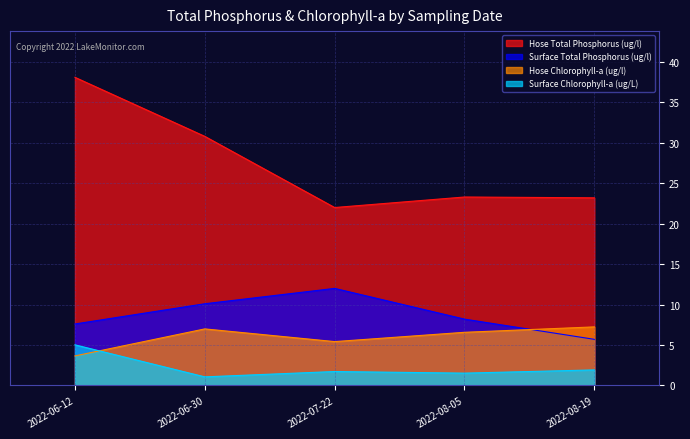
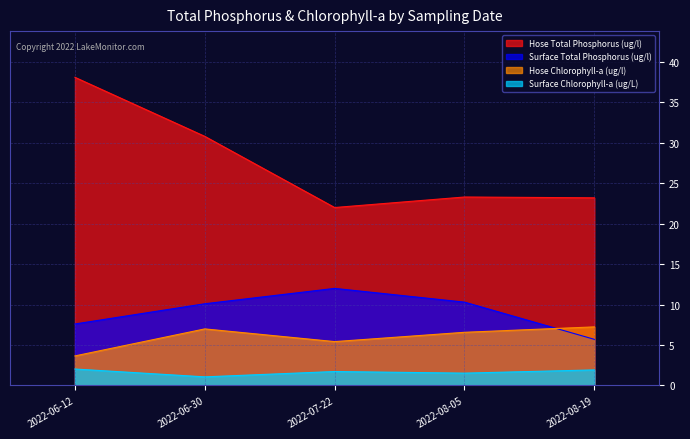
  {
    "Hose Total Phosphorus (ug/l)": {
      "2022-06-12": 38,
      "2022-06-30": 31,
      "2022-07-22": 22,
      "2022-08-05": 23,
      "2022-08-19": 23
    },
    "Surface Total Phosphorus (ug/l)": {
      "2022-06-12": 8,
      "2022-06-30": 10,
      "2022-07-22": 12,
-     "2022-08-05": 8,
+     "2022-08-05": 10,
      "2022-08-19": 6
    },
    "Hose Chlorophyll-a (ug/l)": {
      "2022-06-12": 4,
      "2022-06-30": 7,
      "2022-07-22": 5,
      "2022-08-05": 7,
      "2022-08-19": 7
    },
    "Surface Chlorophyll-a (ug/L)": {
-     "2022-06-12": 5,
+     "2022-06-12": 2,
      "2022-06-30": 1,
      "2022-07-22": 2,
      "2022-08-05": 2,
      "2022-08-19": 2
    }
  }
